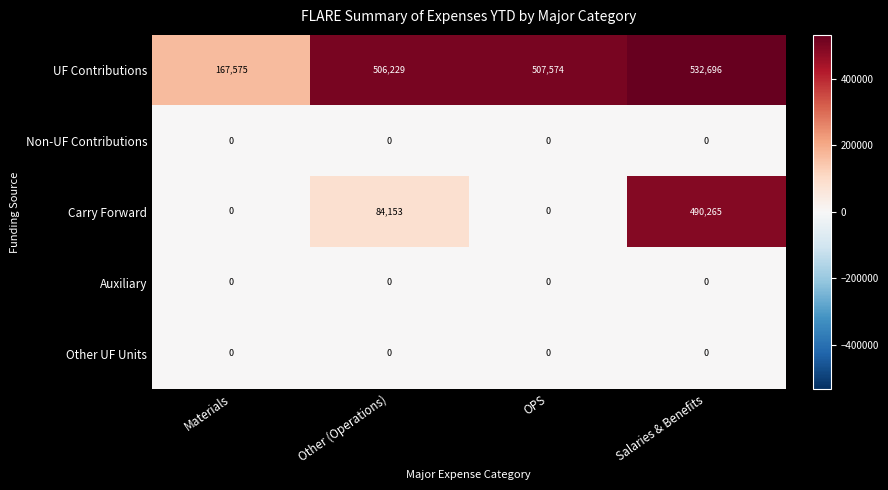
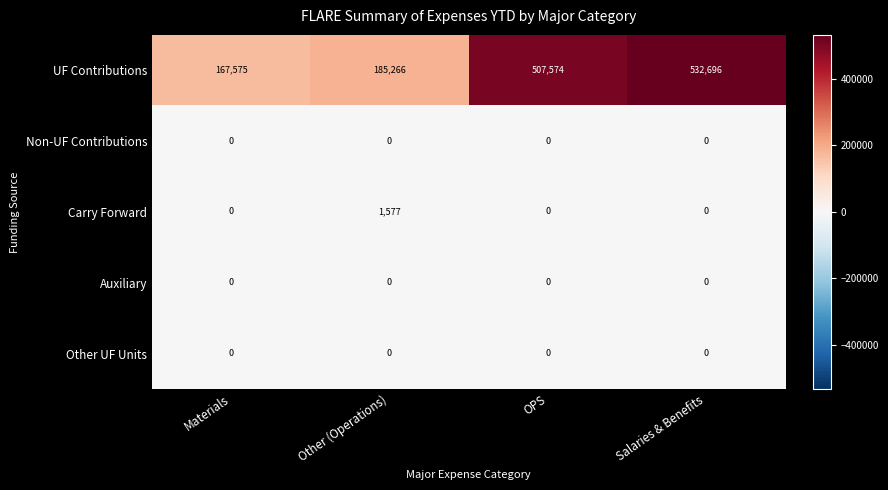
  {
    "UF Contributions": {
      "Materials": "167,575",
-     "Other (Operations)": "506,229",
+     "Other (Operations)": "185,266",
      "OPS": "507,574",
      "Salaries & Benefits": "532,696"
    },
    "Non-UF Contributions": {
      "Materials": "0",
      "Other (Operations)": "0",
      "OPS": "0",
      "Salaries & Benefits": "0"
    },
    "Carry Forward": {
      "Materials": "0",
-     "Other (Operations)": "84,153",
+     "Other (Operations)": "1,577",
      "OPS": "0",
-     "Salaries & Benefits": "490,265"
+     "Salaries & Benefits": "0"
    },
    "Auxiliary": {
      "Materials": "0",
      "Other (Operations)": "0",
      "OPS": "0",
      "Salaries & Benefits": "0"
    },
    "Other UF Units": {
      "Materials": "0",
      "Other (Operations)": "0",
      "OPS": "0",
      "Salaries & Benefits": "0"
    }
  }
